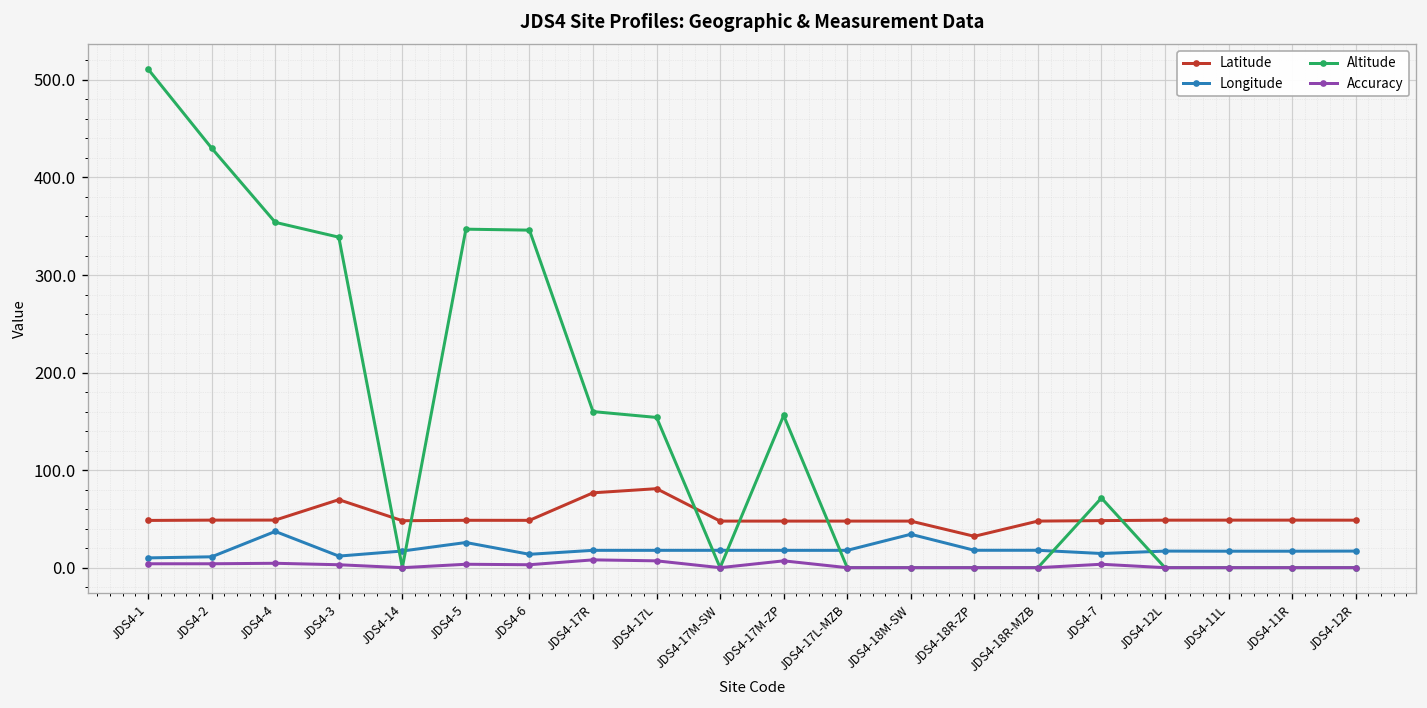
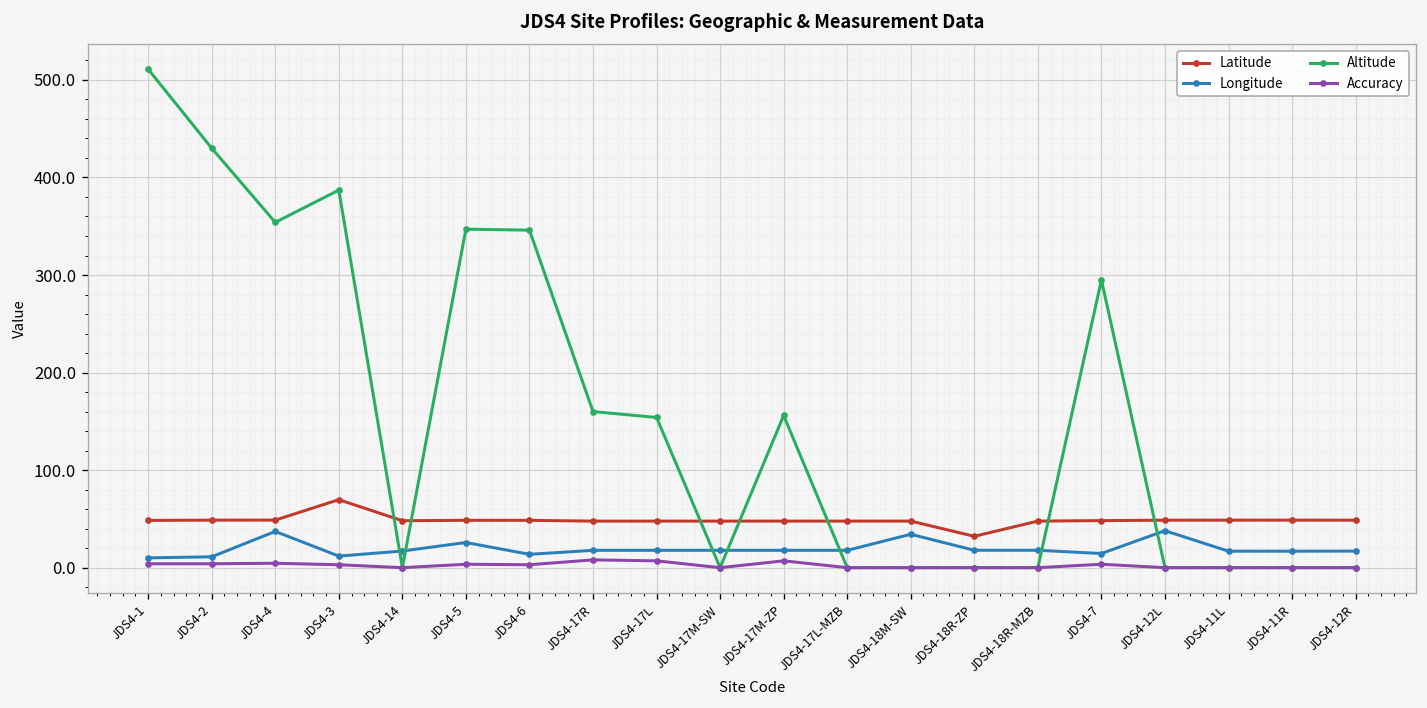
  {
    "Latitude": {
      "JDS4-1": 50,
      "JDS4-2": 50,
      "JDS4-4": 50,
      "JDS4-3": 70,
      "JDS4-14": 50,
      "JDS4-5": 50,
      "JDS4-6": 50,
-     "JDS4-17R": 80,
-     "JDS4-17L": 80,
+     "JDS4-17R": 50,
+     "JDS4-17L": 50,
      "JDS4-17M-SW": 50,
      "JDS4-17M-ZP": 50,
      "JDS4-17L-MZB": 50,
      "JDS4-18M-SW": 50,
      "JDS4-18R-ZP": 30,
      "JDS4-18R-MZB": 50,
      "JDS4-7": 50,
      "JDS4-12L": 50,
      "JDS4-11L": 50,
      "JDS4-11R": 50,
      "JDS4-12R": 50
    },
    "Longitude": {
      "JDS4-1": 10,
      "JDS4-2": 10,
      "JDS4-4": 40,
      "JDS4-3": 10,
      "JDS4-14": 20,
      "JDS4-5": 30,
      "JDS4-6": 10,
      "JDS4-17R": 20,
      "JDS4-17L": 20,
      "JDS4-17M-SW": 20,
      "JDS4-17M-ZP": 20,
      "JDS4-17L-MZB": 20,
      "JDS4-18M-SW": 30,
      "JDS4-18R-ZP": 20,
      "JDS4-18R-MZB": 20,
      "JDS4-7": 10,
-     "JDS4-12L": 20,
+     "JDS4-12L": 40,
      "JDS4-11L": 20,
      "JDS4-11R": 20,
      "JDS4-12R": 20
    },
    "Altitude": {
      "JDS4-1": 510,
      "JDS4-2": 430,
      "JDS4-4": 350,
-     "JDS4-3": 340,
+     "JDS4-3": 390,
      "JDS4-5": 350,
      "JDS4-6": 350,
      "JDS4-17R": 160,
      "JDS4-17L": 150,
      "JDS4-17M-ZP": 160,
-     "JDS4-7": 70
+     "JDS4-7": 300
    },
    "Accuracy": {
      "JDS4-1": 0,
      "JDS4-2": 0,
      "JDS4-4": 0,
      "JDS4-3": 0,
      "JDS4-5": 0,
      "JDS4-6": 0,
      "JDS4-17R": 10,
      "JDS4-17L": 10,
      "JDS4-17M-ZP": 10,
      "JDS4-7": 0
    }
  }
